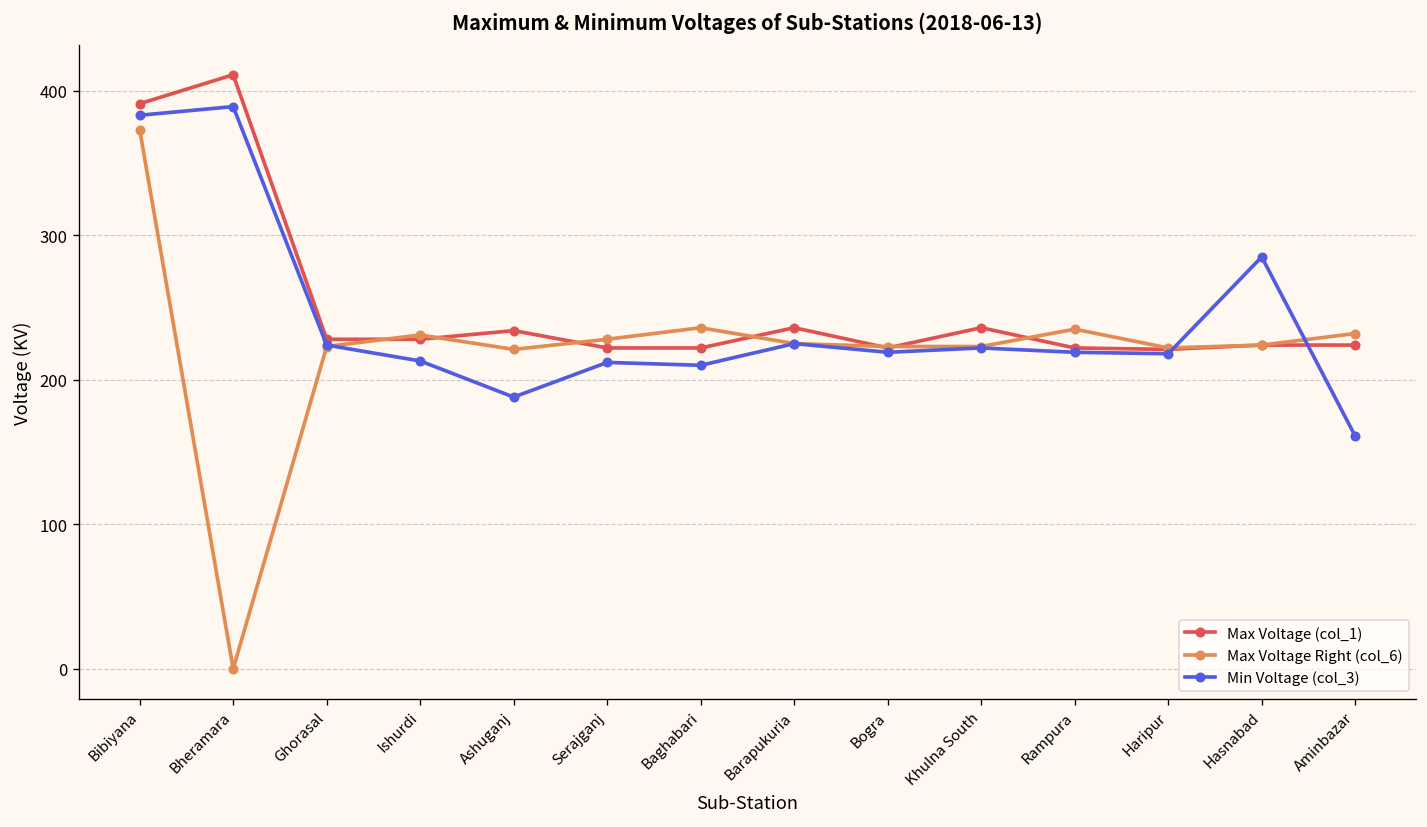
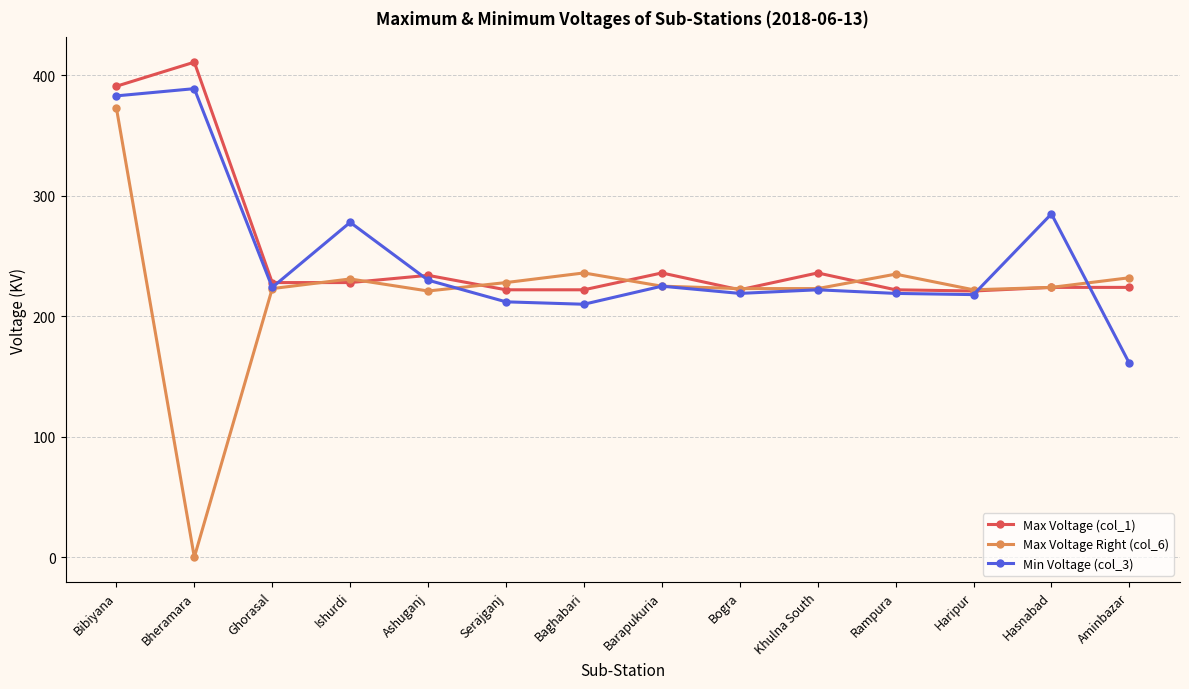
  {
    "Min Voltage (col_3)": {
      "Bibiyana": 383,
      "Bheramara": 389,
-     "Ishurdi": 213,
-     "Ashuganj": 188,
+     "Ishurdi": 278,
+     "Ashuganj": 230,
      "Serajganj": 212,
      "Baghabari": 210,
      "Bogra": 219,
      "Rampura": 219,
      "Haripur": 218,
      "Hasnabad": 285,
      "Aminbazar": 161
    }
  }
